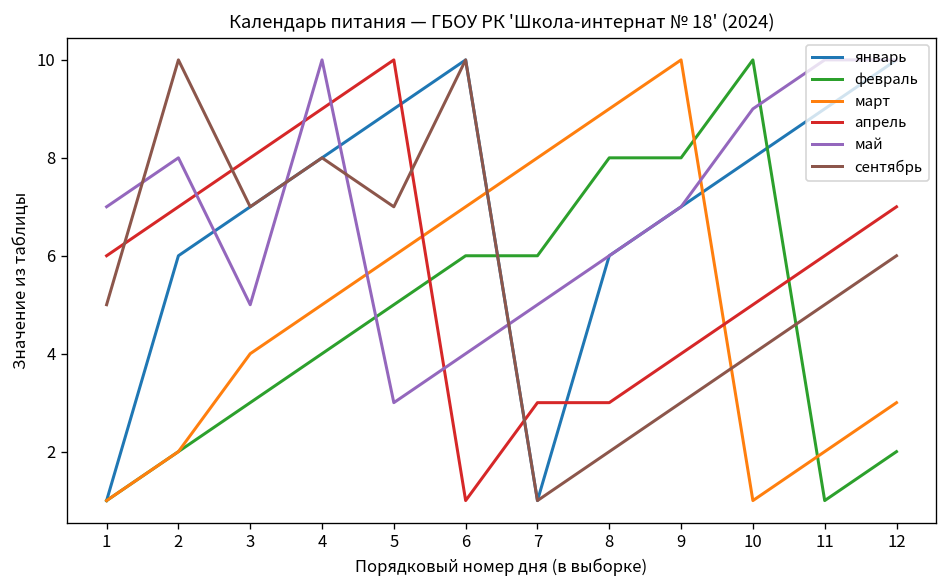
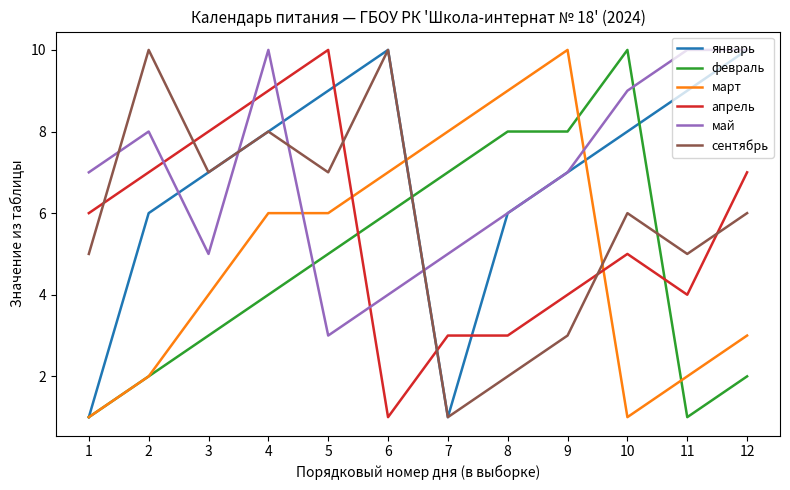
  {
    "январь": {
      "2": 6,
      "5": 9,
      "10": 8
    },
    "февраль": {
      "3": 3,
      "4": 4,
      "5": 5,
      "6": 6,
-     "7": 6,
+     "7": 7,
      "8": 8,
      "9": 8,
      "10": 10,
      "11": 1,
      "12": 2
    },
    "март": {
      "3": 4,
-     "4": 5,
+     "4": 6,
      "5": 6,
      "6": 7,
      "7": 8,
      "8": 9,
      "9": 10,
      "10": 1,
      "11": 2,
      "12": 3
    },
    "апрель": {
      "1": 6,
      "2": 7,
      "3": 8,
      "4": 9,
      "5": 10,
      "6": 1,
      "7": 3,
      "8": 3,
      "9": 4,
      "10": 5,
-     "11": 6,
+     "11": 4,
      "12": 7
    },
    "май": {
      "1": 7,
      "2": 8,
      "3": 5,
      "4": 10,
      "5": 3,
      "6": 4,
      "7": 5,
      "10": 9
    },
    "сентябрь": {
      "1": 5,
      "2": 10,
      "5": 7,
      "8": 2,
      "9": 3,
-     "10": 4,
+     "10": 6,
      "11": 5,
      "12": 6
    }
  }
